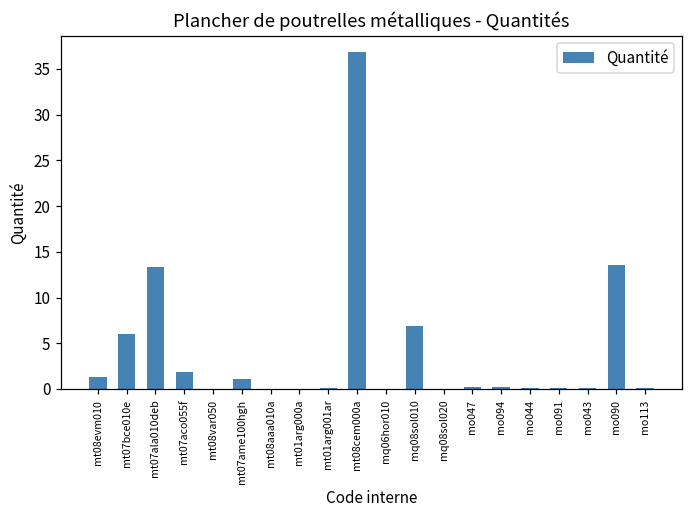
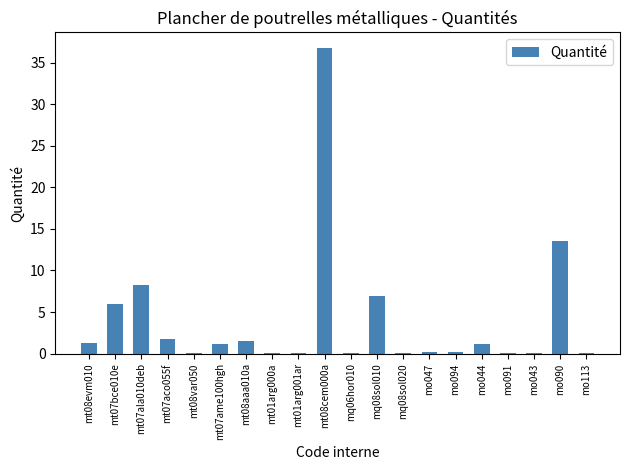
  {
    "mt08evm010": 1,
    "mt07bce010e": 6,
-   "mt07ala010deb": 13,
+   "mt07ala010deb": 8,
    "mt07aco055f": 2,
    "mt07ame100hgh": 1,
-   "mt08aaa010a": 0,
+   "mt08aaa010a": 1,
    "mt08cem000a": 37,
    "mq08sol010": 7,
-   "mo044": 0,
+   "mo044": 1,
    "mo090": 14
  }
